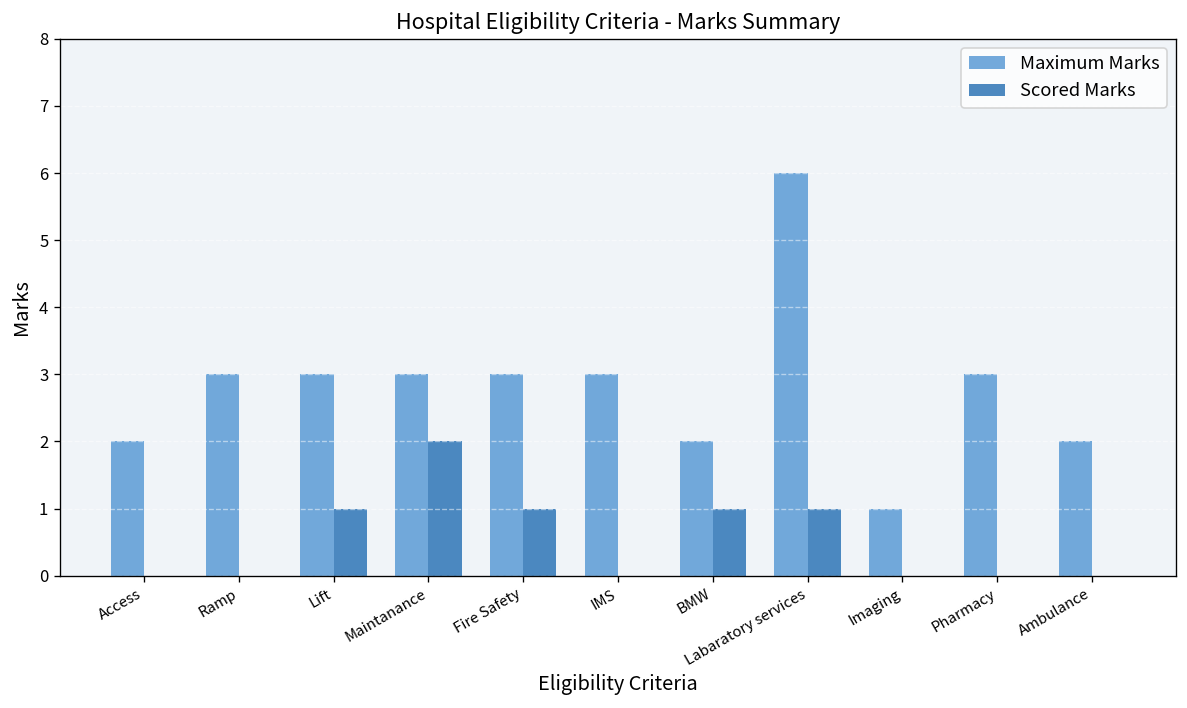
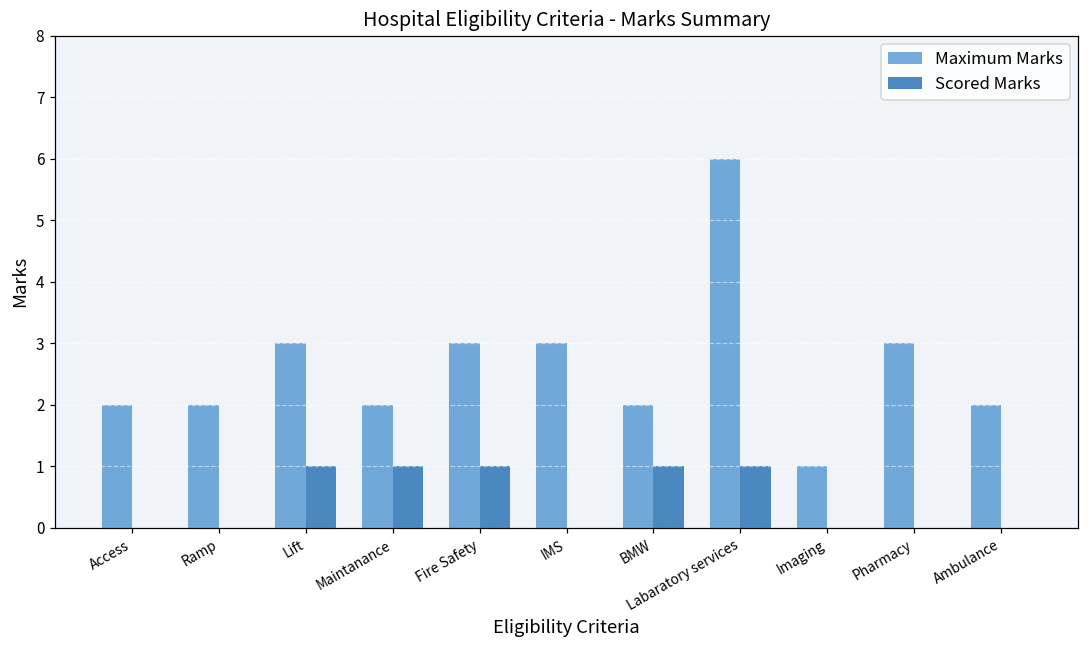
  {
    "Maximum Marks": {
      "Access": 2,
-     "Ramp": 3,
+     "Ramp": 2,
      "Lift": 3,
-     "Maintanance": 3,
+     "Maintanance": 2,
      "Fire Safety": 3,
      "IMS": 3,
      "BMW": 2,
      "Labaratory services": 6,
      "Imaging": 1,
      "Pharmacy": 3,
      "Ambulance": 2
    },
    "Scored Marks": {
      "Access": 0,
      "Ramp": 0,
      "Lift": 1,
-     "Maintanance": 2,
+     "Maintanance": 1,
      "Fire Safety": 1,
      "IMS": 0,
      "BMW": 1,
      "Labaratory services": 1,
      "Imaging": 0,
      "Pharmacy": 0,
      "Ambulance": 0
    }
  }
